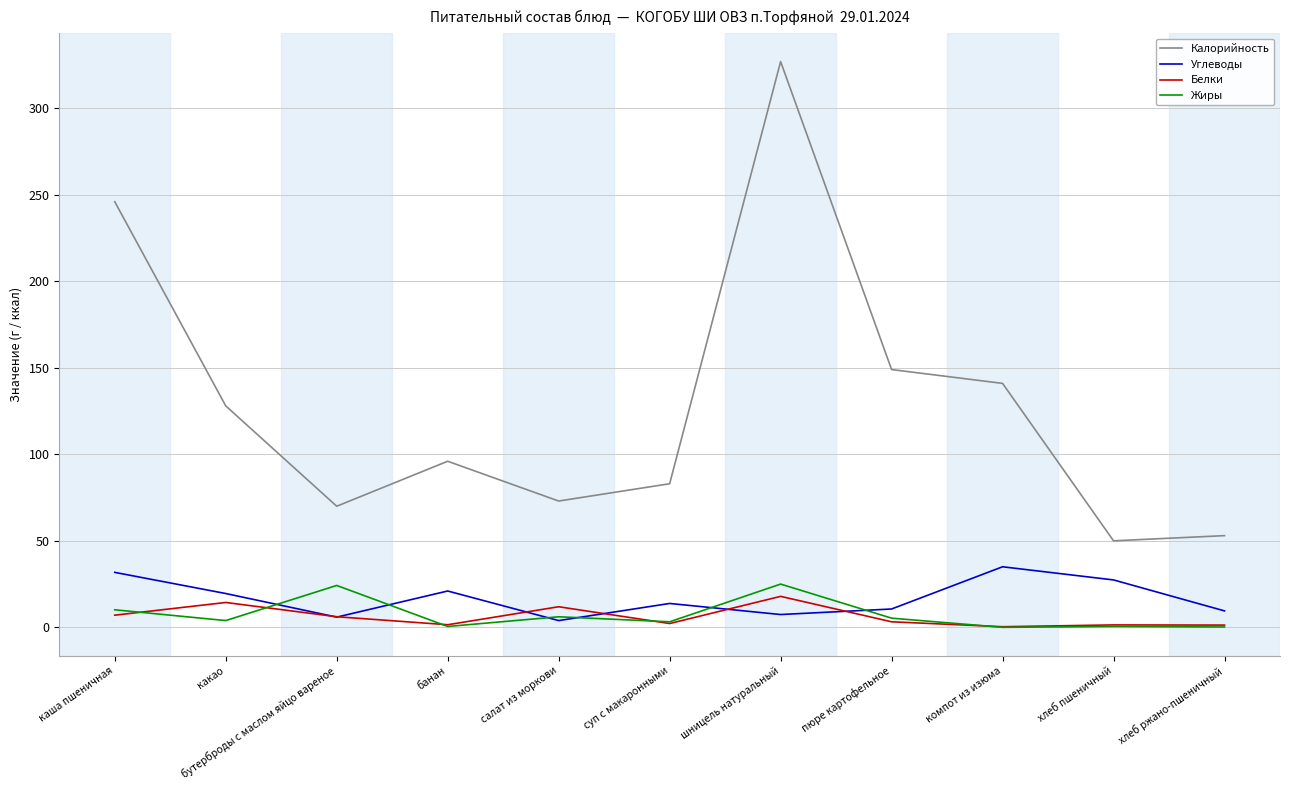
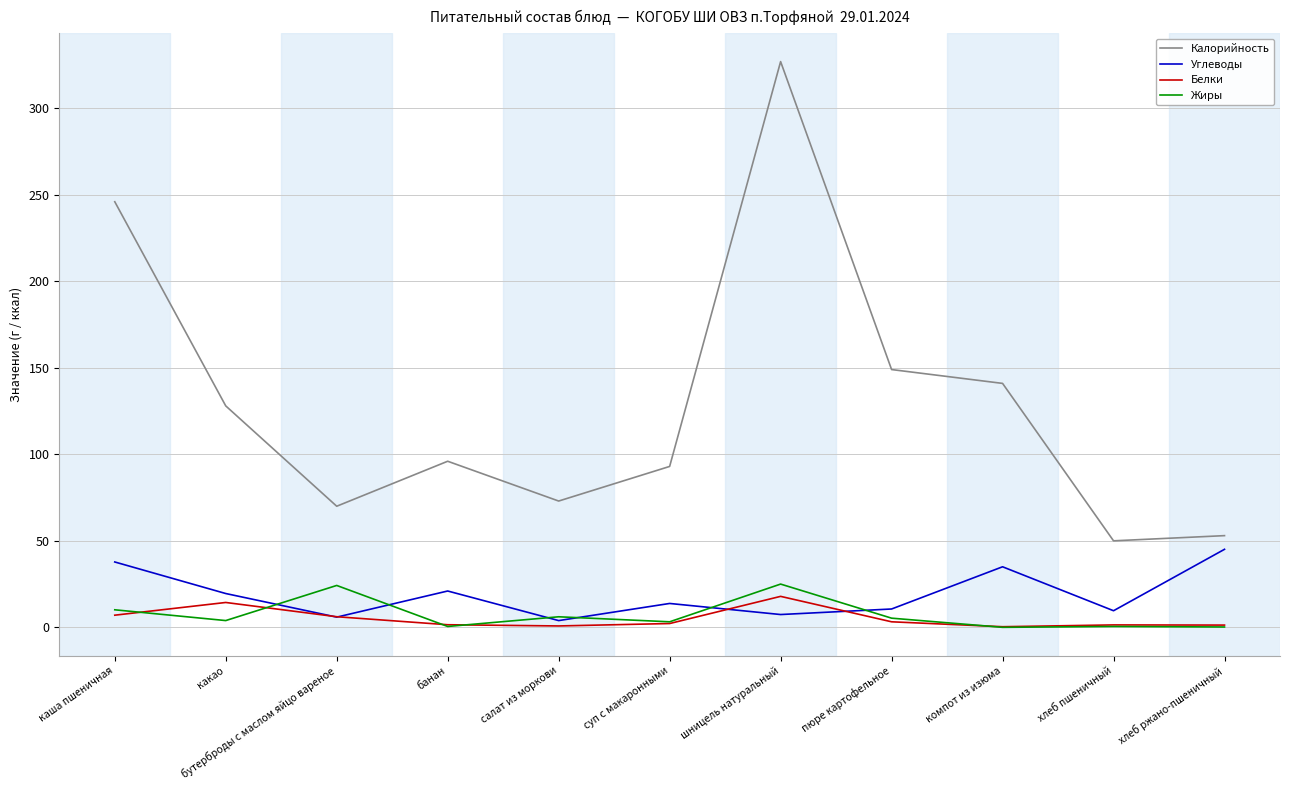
  {
    "Калорийность": {
      "каша пшеничная": 246,
      "какао": 128,
      "бутерброды с маслом яйцо вареное": 70,
      "банан": 96,
      "салат из моркови": 73,
-     "суп с макаронными": 83,
+     "суп с макаронными": 93,
      "шницель натуральный": 327,
      "пюре картофельное": 149,
      "компот из изюма": 141,
      "хлеб пшеничный": 50,
      "хлеб ржано-пшеничный": 53
    },
    "Углеводы": {
-     "каша пшеничная": 32,
+     "каша пшеничная": 38,
      "какао": 20,
      "банан": 21,
      "салат из моркови": 4,
      "суп с макаронными": 14,
      "шницель натуральный": 7,
      "пюре картофельное": 11,
      "компот из изюма": 35,
-     "хлеб пшеничный": 27,
-     "хлеб ржано-пшеничный": 10
+     "хлеб пшеничный": 10,
+     "хлеб ржано-пшеничный": 45
    },
    "Белки": {
      "каша пшеничная": 7,
      "какао": 14,
-     "салат из моркови": 12,
+     "салат из моркови": 1,
      "шницель натуральный": 18,
      "пюре картофельное": 3
    },
    "Жиры": {
      "каша пшеничная": 10,
      "какао": 4,
      "бутерброды с маслом яйцо вареное": 24,
      "салат из моркови": 6,
      "шницель натуральный": 25,
      "пюре картофельное": 5
    }
  }
